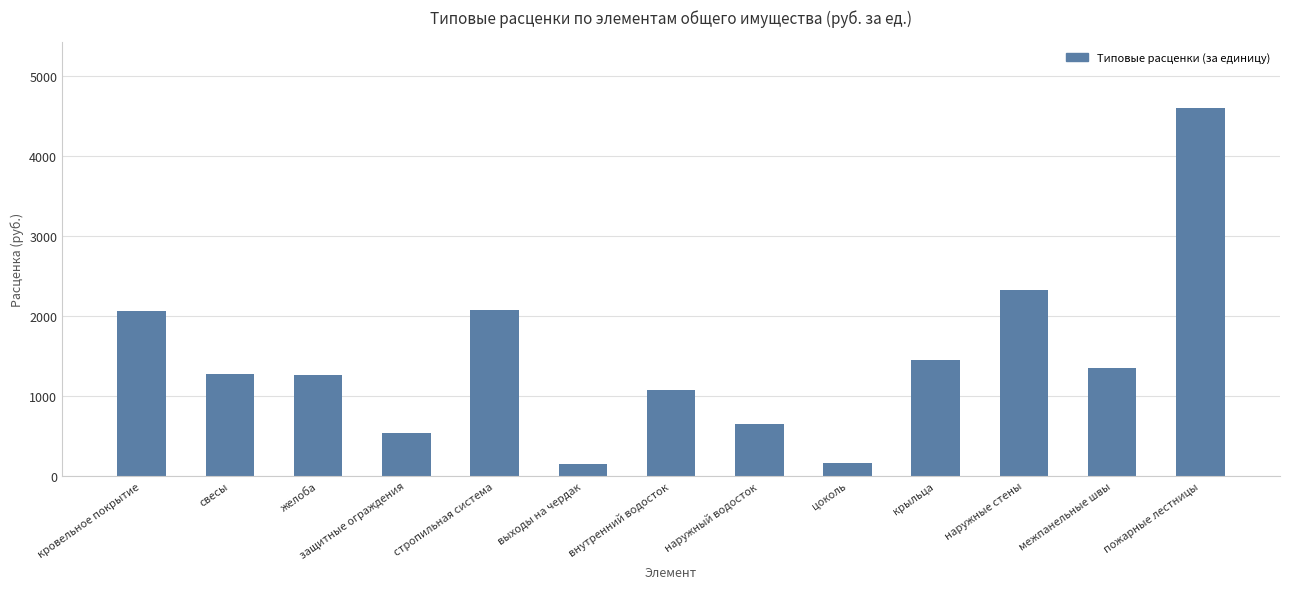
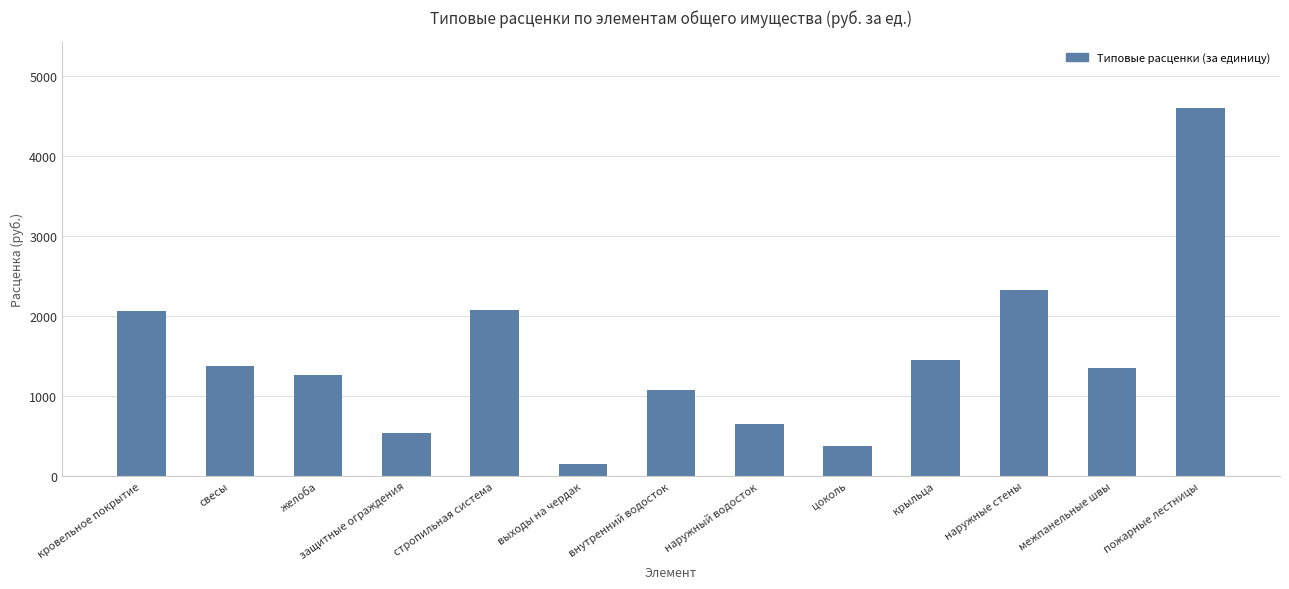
  {
    "кровельное покрытие": 2100,
-   "свесы": 1300,
+   "свесы": 1400,
    "желоба": 1300,
    "защитные ограждения": 500,
    "стропильная система": 2100,
    "выходы на чердак": 100,
    "внутренний водосток": 1100,
    "наружный водосток": 600,
-   "цоколь": 200,
+   "цоколь": 400,
    "крыльца": 1500,
    "наружные стены": 2300,
    "межпанельные швы": 1400,
    "пожарные лестницы": 4600
  }
